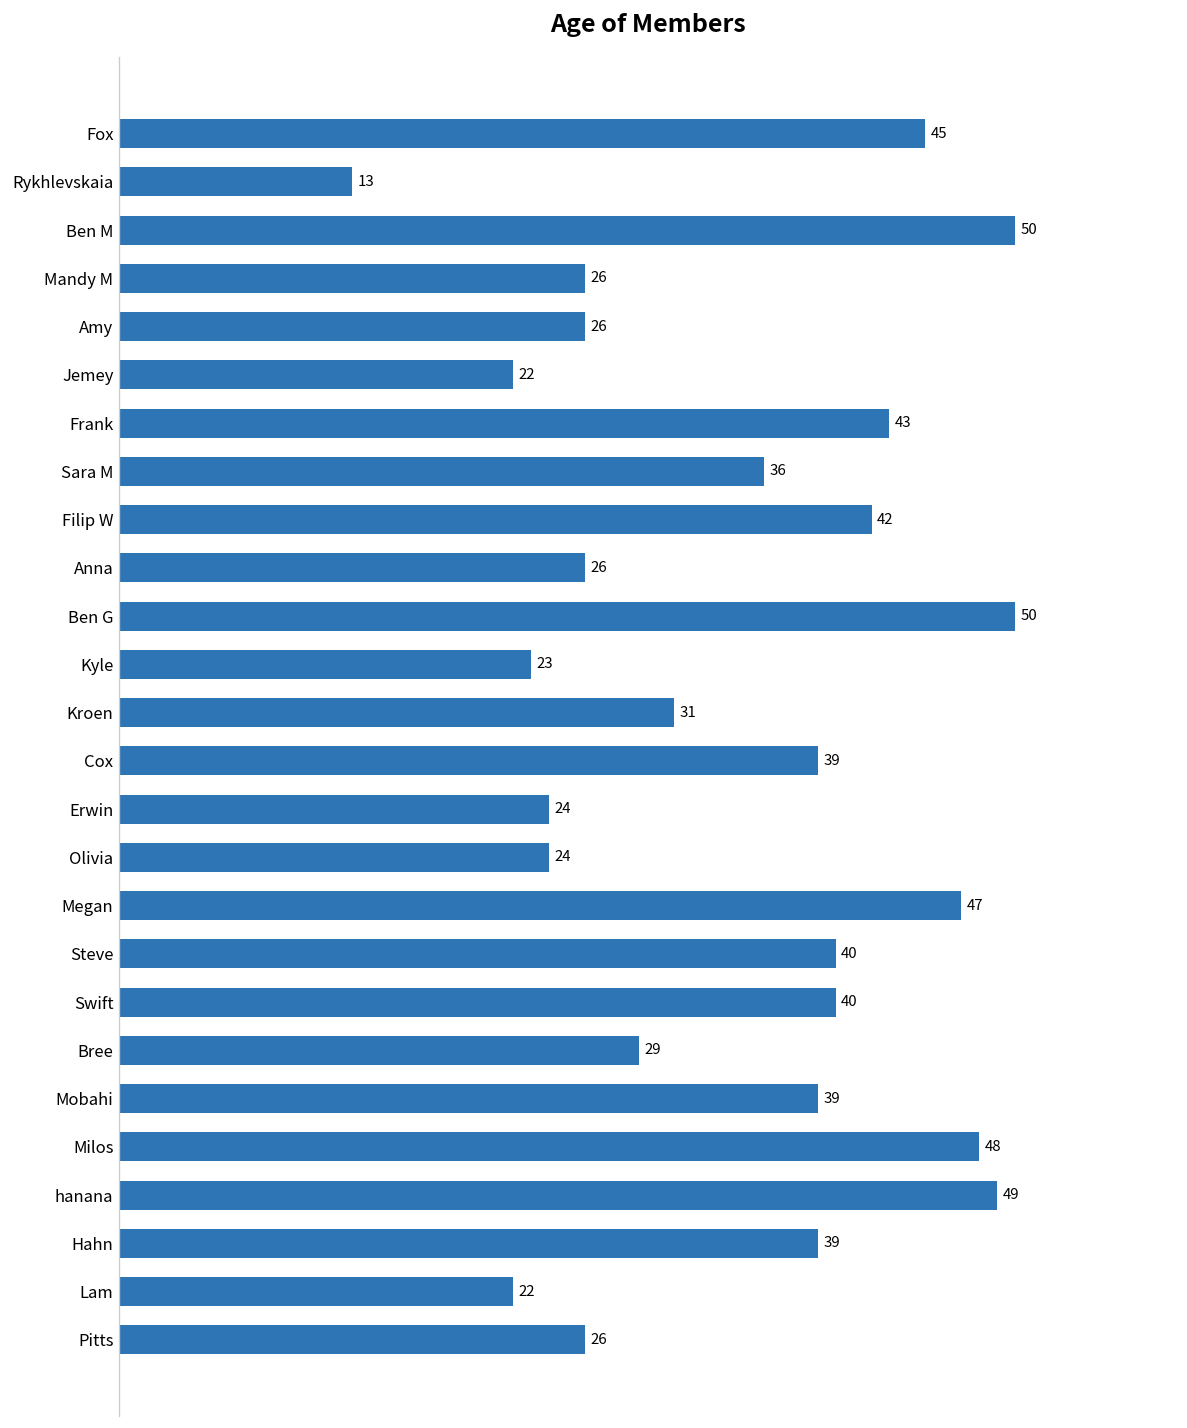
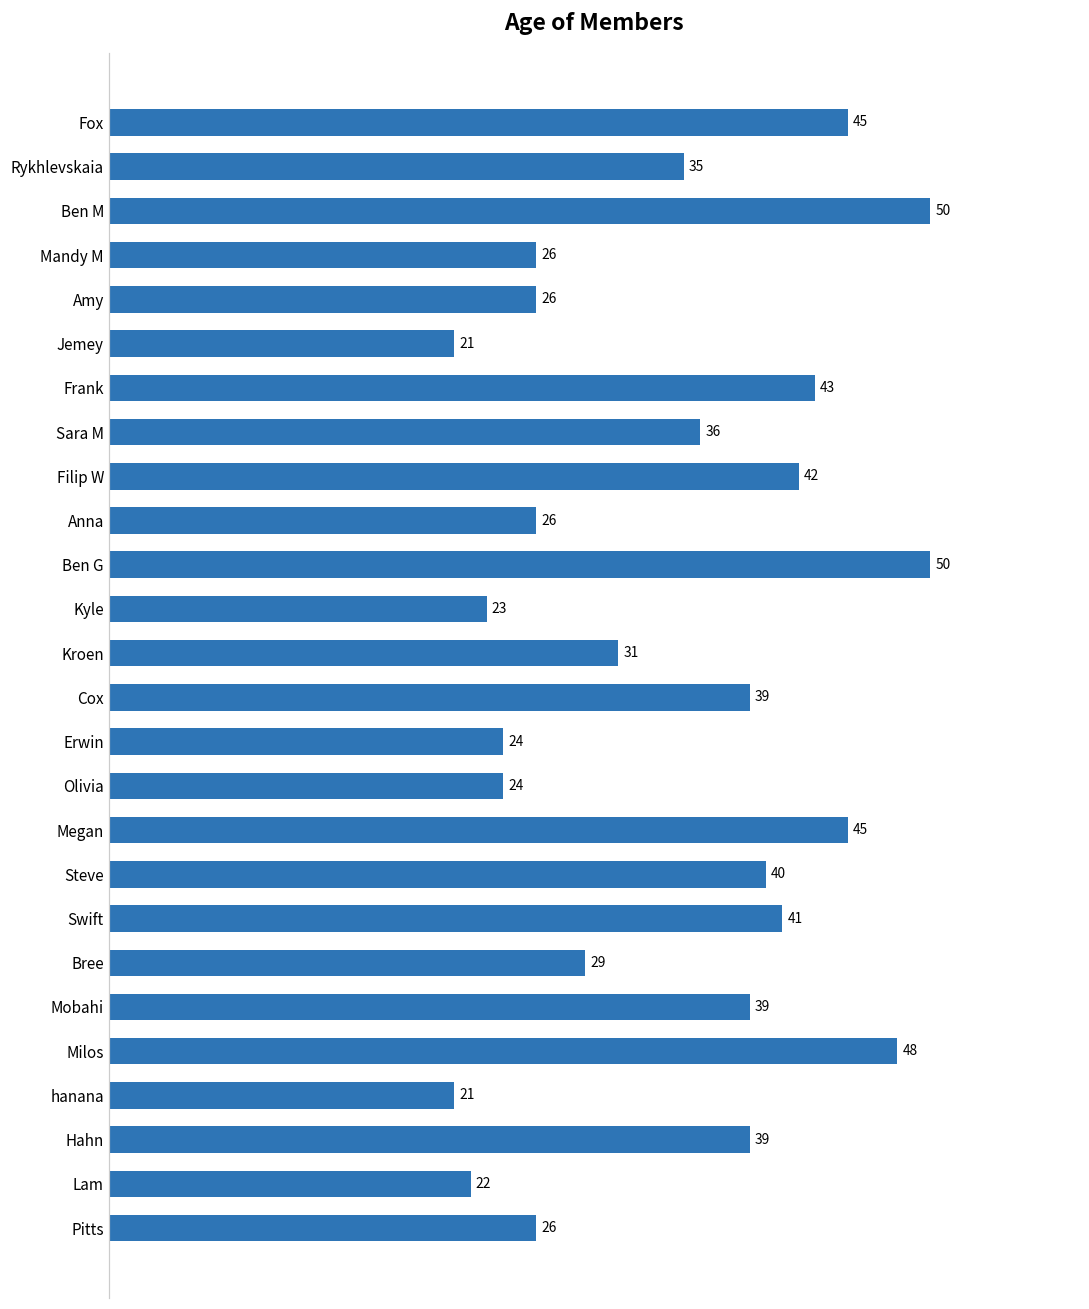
  {
    "Fox": 45,
-   "Rykhlevskaia": 13,
+   "Rykhlevskaia": 35,
    "Ben M": 50,
    "Mandy M": 26,
    "Amy": 26,
-   "Jemey": 22,
+   "Jemey": 21,
    "Frank": 43,
    "Sara M": 36,
    "Filip W": 42,
    "Anna": 26,
    "Ben G": 50,
    "Kyle": 23,
    "Kroen": 31,
    "Cox": 39,
    "Erwin": 24,
    "Olivia": 24,
-   "Megan": 47,
+   "Megan": 45,
    "Steve": 40,
-   "Swift": 40,
+   "Swift": 41,
    "Bree": 29,
    "Mobahi": 39,
    "Milos": 48,
-   "hanana": 49,
+   "hanana": 21,
    "Hahn": 39,
    "Lam": 22,
    "Pitts": 26
  }
